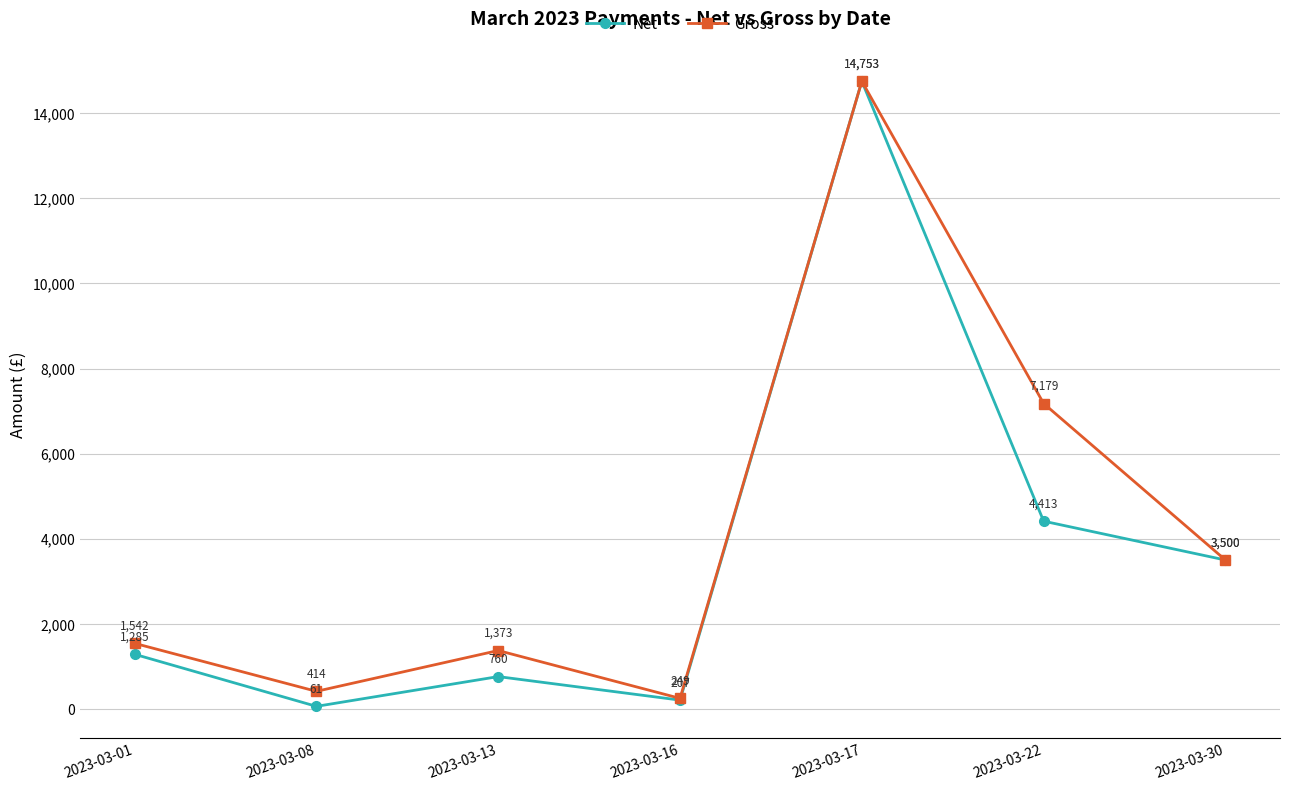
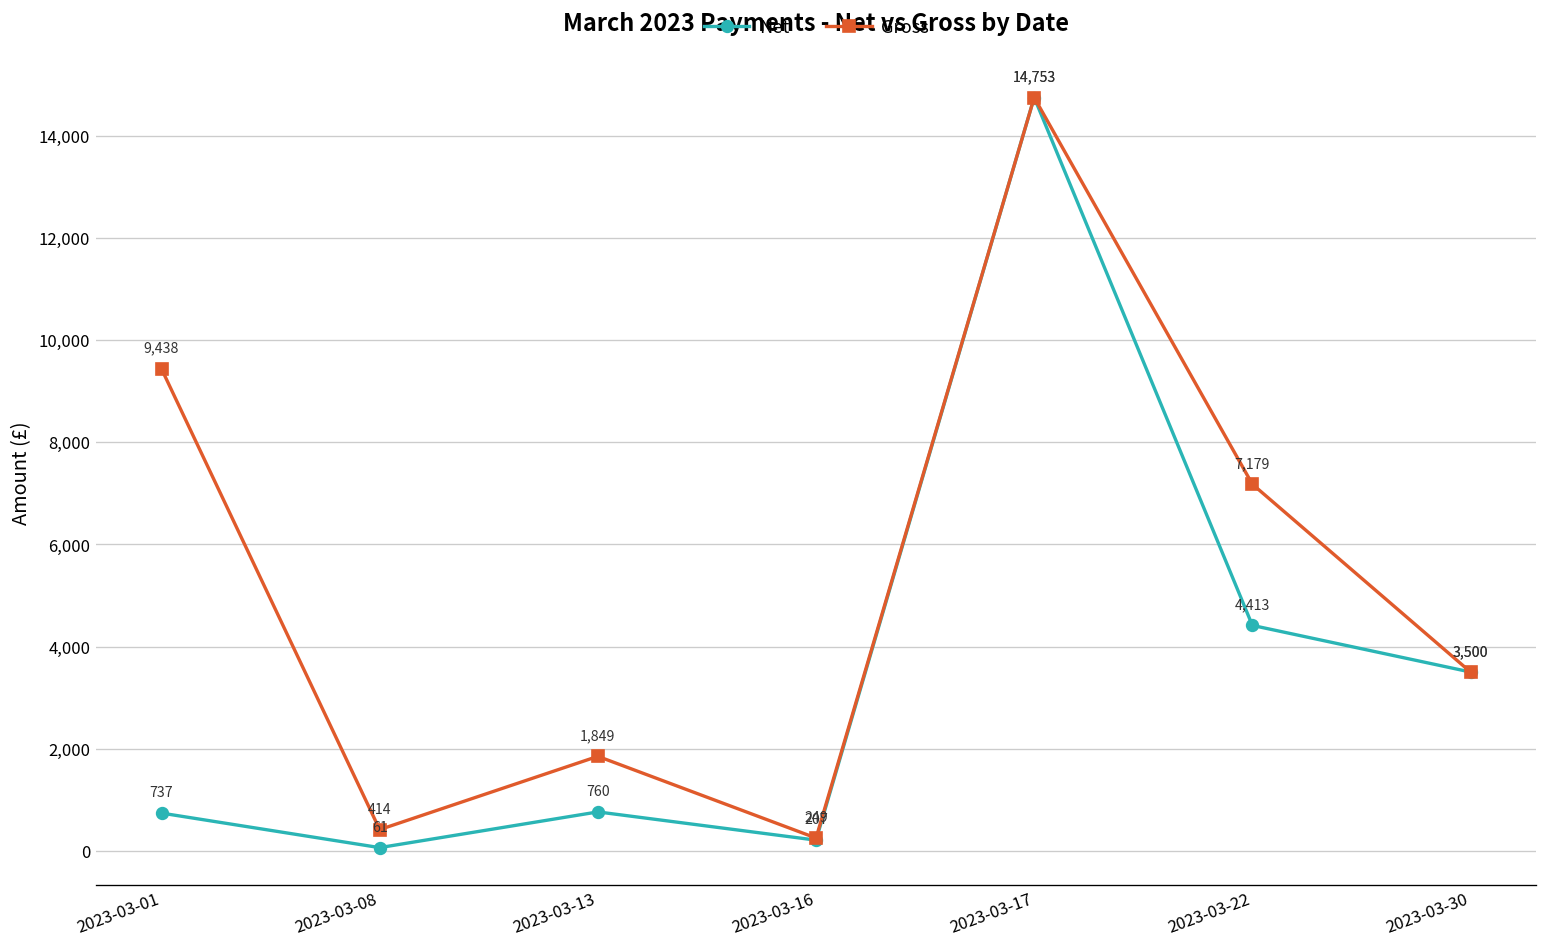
  {
    "Net": {
-     "2023-03-01": "1,285",
+     "2023-03-01": "737",
      "2023-03-13": "760",
      "2023-03-22": "4,413"
    },
    "Gross": {
-     "2023-03-01": "1,542",
+     "2023-03-01": "9,438",
      "2023-03-08": "414",
-     "2023-03-13": "1,373",
+     "2023-03-13": "1,849",
      "2023-03-22": "7,179"
    }
  }
